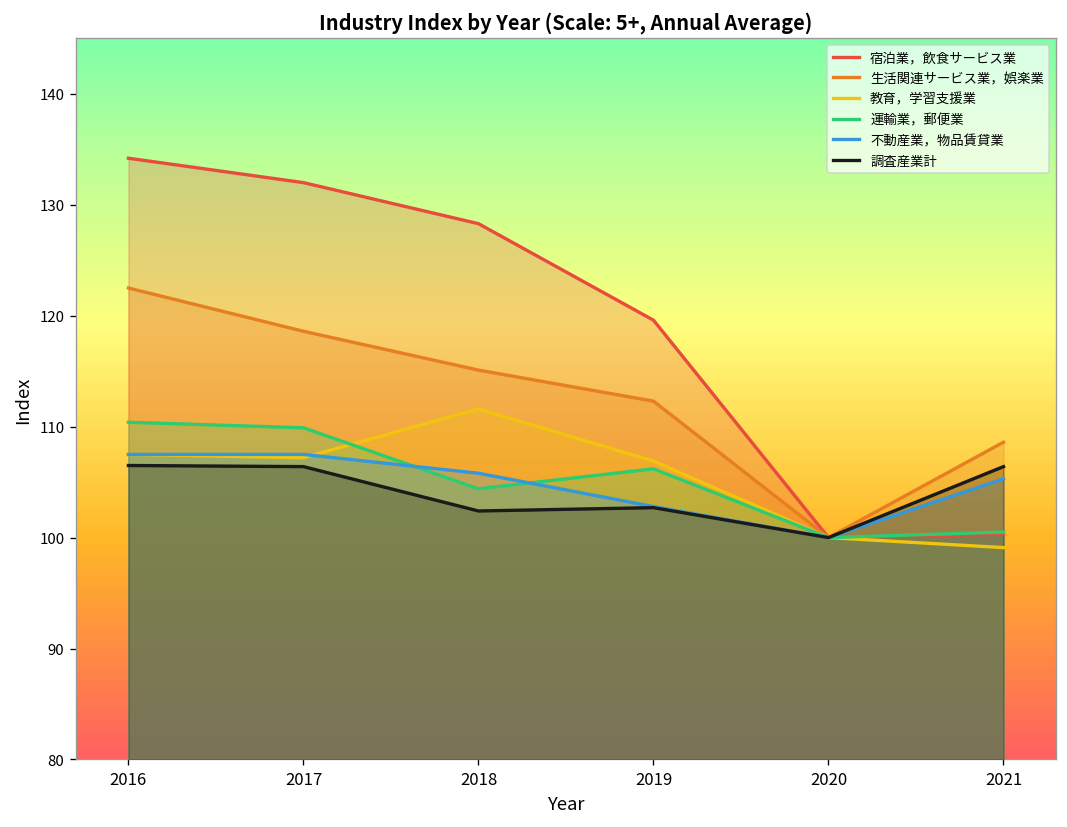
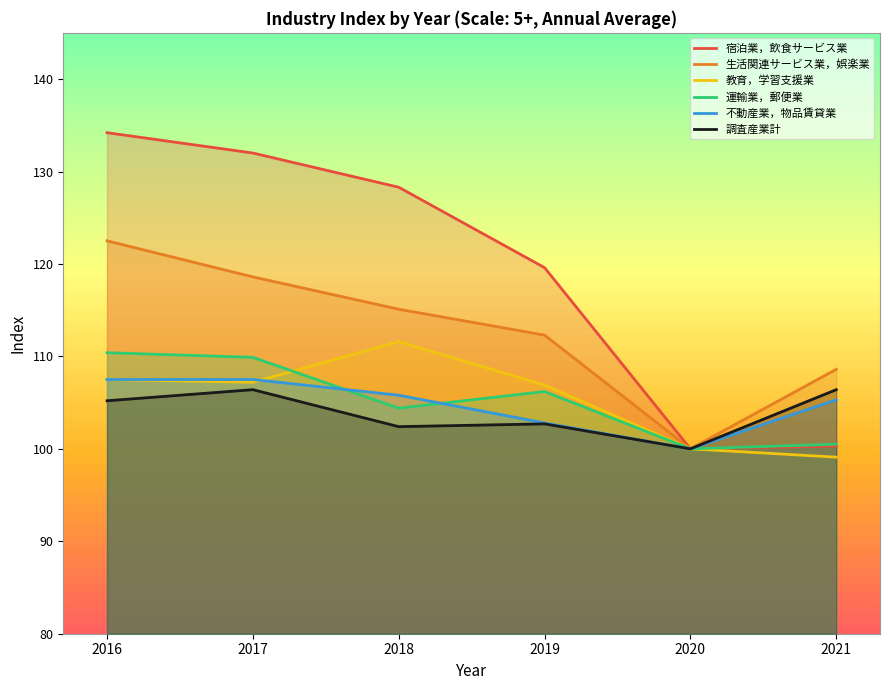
  {
    "調査産業計": {
-     "2016": 107,
+     "2016": 105,
      "2017": 106,
      "2018": 102,
      "2021": 106
    }
  }
